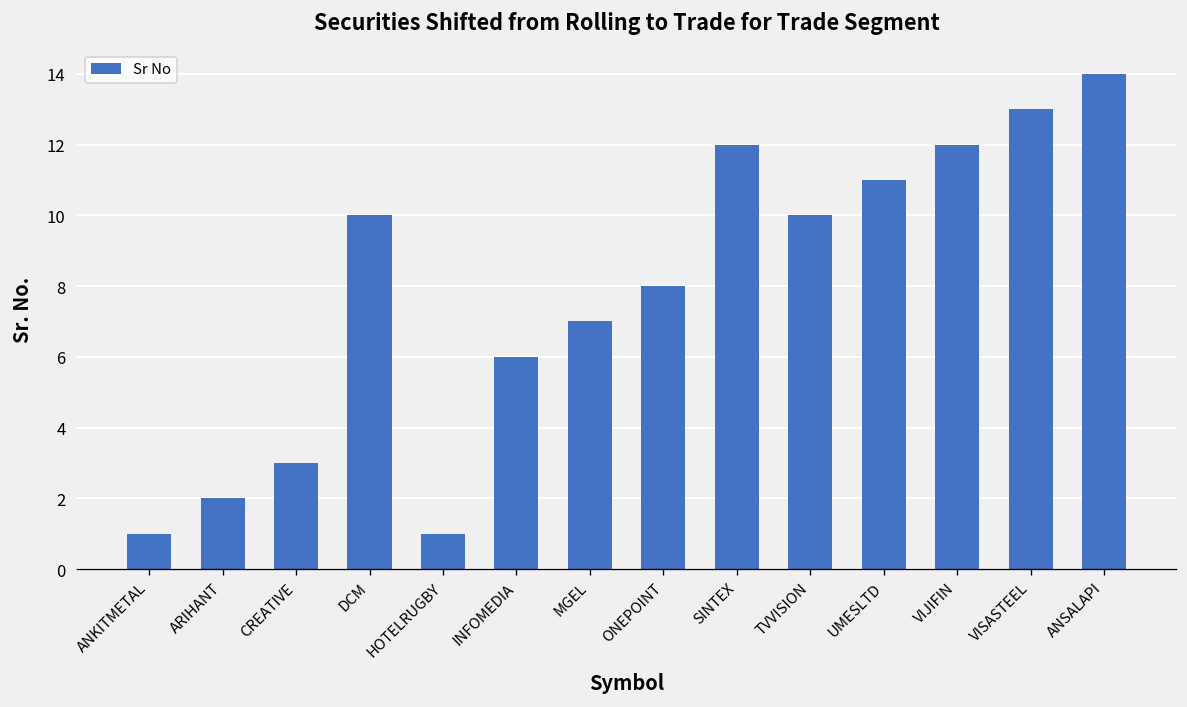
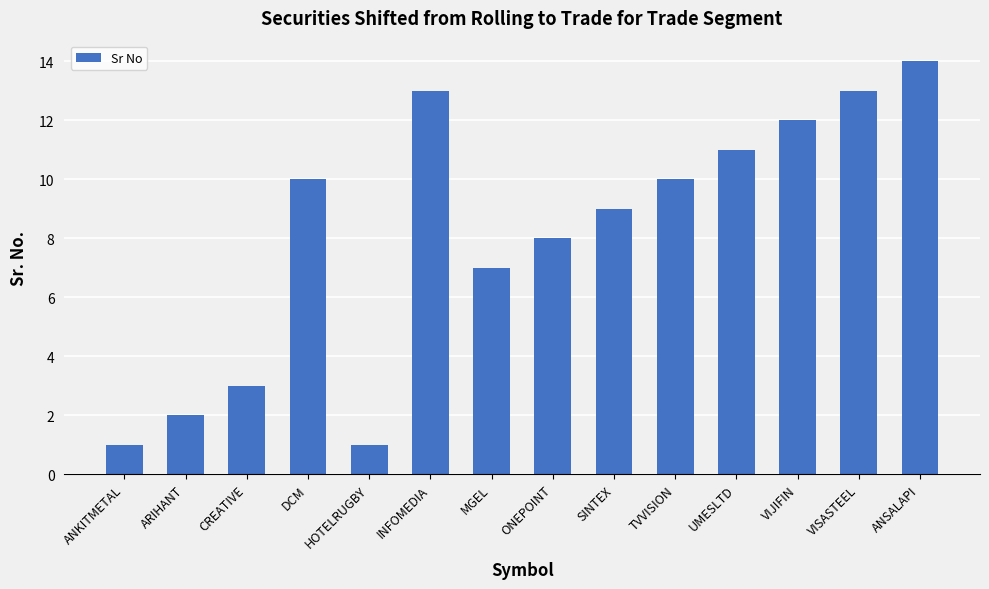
  {
    "ANKITMETAL": 1,
    "ARIHANT": 2,
    "CREATIVE": 3,
    "DCM": 10,
    "HOTELRUGBY": 1,
-   "INFOMEDIA": 6,
+   "INFOMEDIA": 13,
    "MGEL": 7,
    "ONEPOINT": 8,
-   "SINTEX": 12,
+   "SINTEX": 9,
    "TVVISION": 10,
    "UMESLTD": 11,
    "VIJIFIN": 12,
    "VISASTEEL": 13,
    "ANSALAPI": 14
  }
